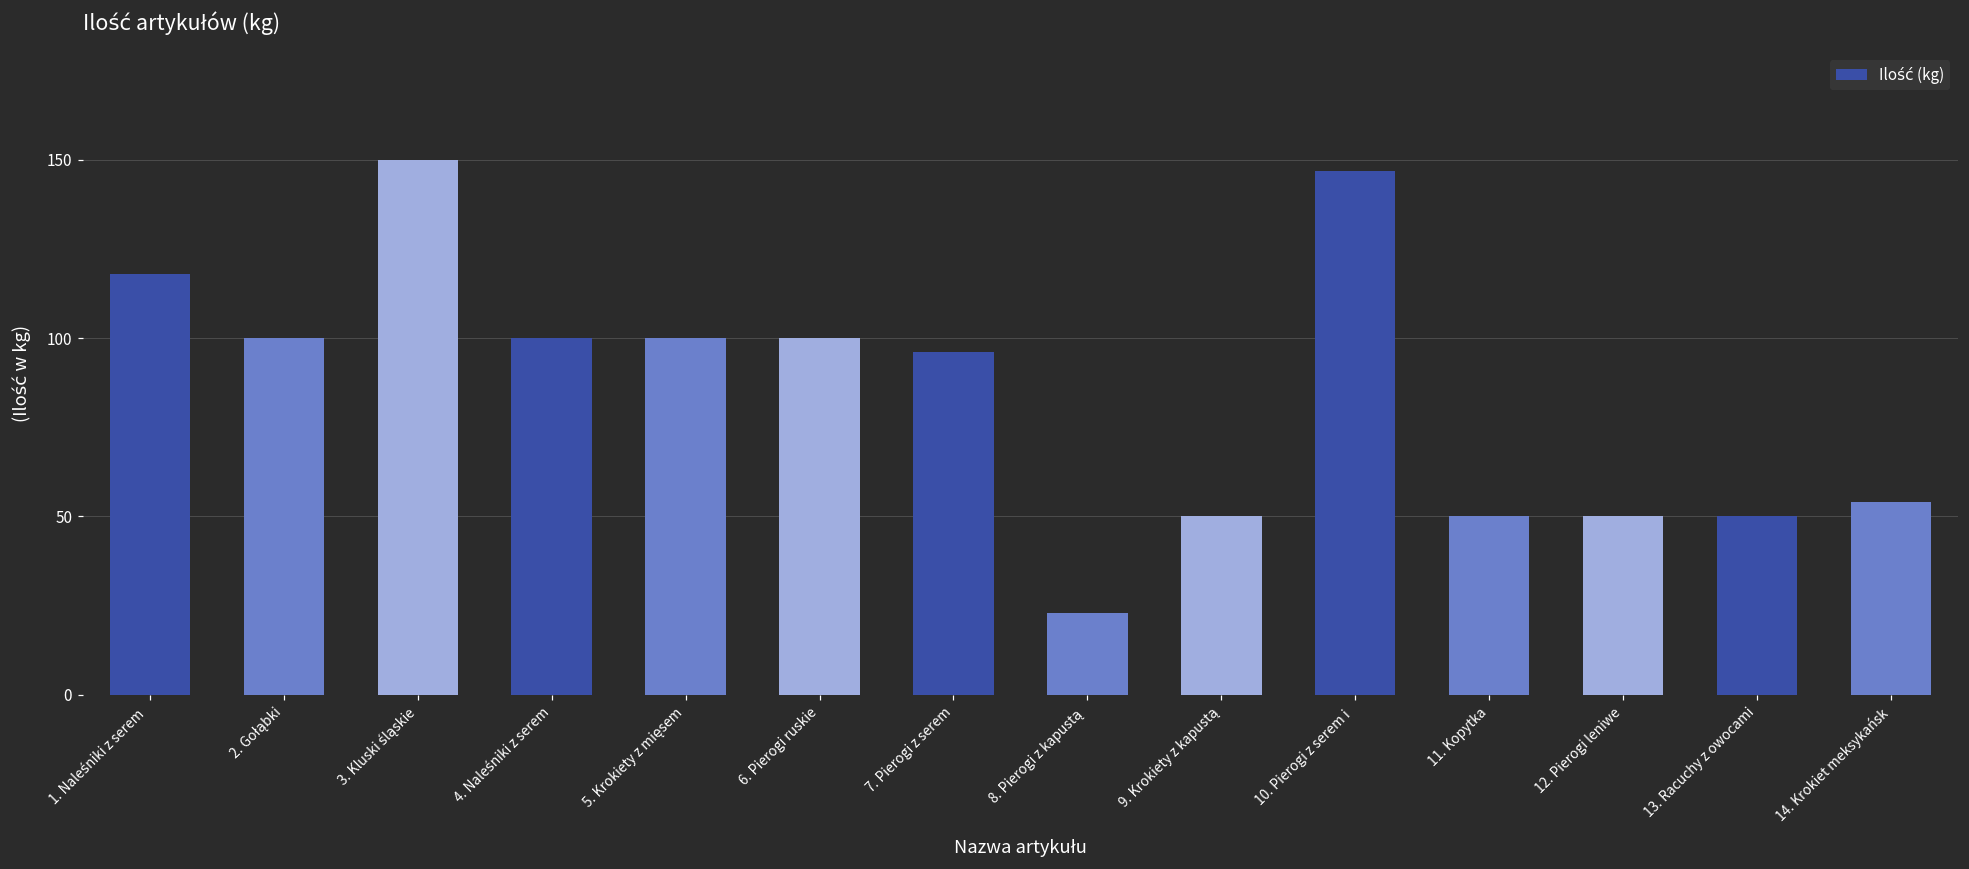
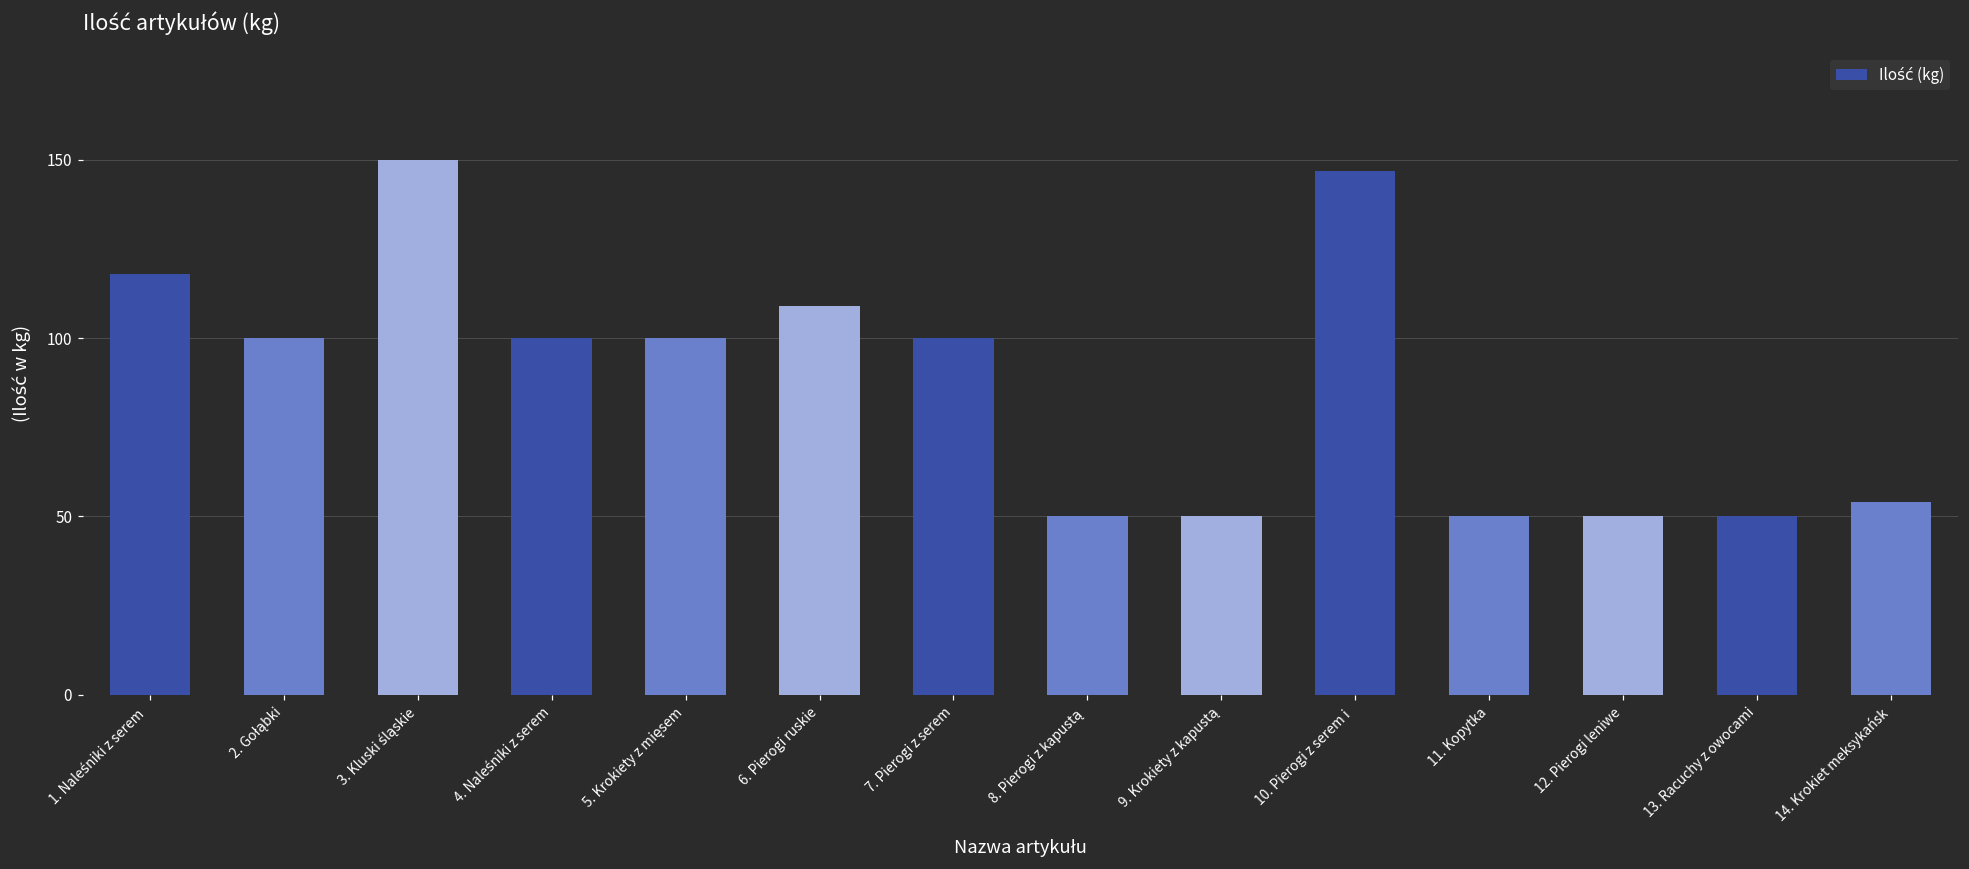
  {
    "1. Naleśniki z serem": 118,
    "2. Gołąbki": 100,
    "3. Kluski śląskie": 150,
    "4. Naleśniki z serem": 100,
    "5. Krokiety z mięsem": 100,
-   "6. Pierogi ruskie": 100,
-   "7. Pierogi z serem": 96,
-   "8. Pierogi z kapustą": 23,
+   "6. Pierogi ruskie": 109,
+   "7. Pierogi z serem": 100,
+   "8. Pierogi z kapustą": 50,
    "9. Krokiety z kapustą": 50,
    "10. Pierogi z serem i": 147,
    "11. Kopytka": 50,
    "12. Pierogi leniwe": 50,
    "13. Racuchy z owocami": 50,
    "14. Krokiet meksykańsk": 54
  }
